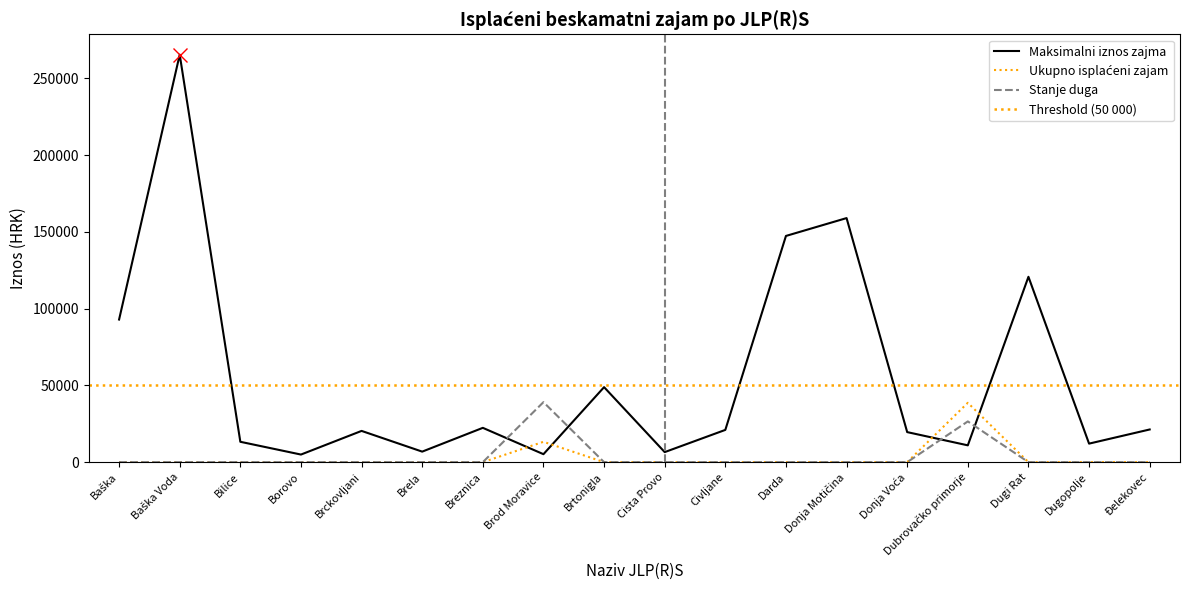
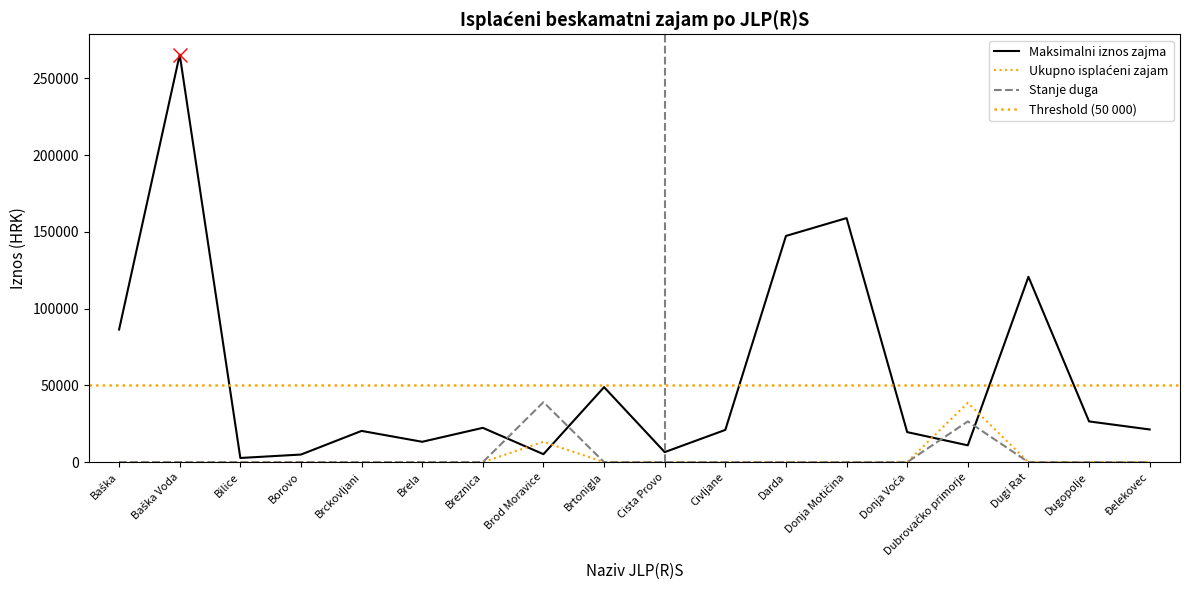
  {
    "Maksimalni iznos zajma": {
-     "Baška": 93000,
-     "Bilice": 13000,
+     "Baška": 86000,
+     "Bilice": 3000,
      "Borovo": 5000,
      "Brckovljani": 20000,
-     "Brela": 7000,
+     "Brela": 13000,
      "Breznica": 22000,
      "Brod Moravice": 5000,
      "Brtonigla": 49000,
      "Cista Provo": 7000,
      "Civljane": 21000,
      "Darda": 147000,
      "Donja Motičina": 159000,
      "Donja Voća": 20000,
      "Dubrovačko primorje": 11000,
      "Dugi Rat": 121000,
-     "Dugopolje": 12000,
+     "Dugopolje": 27000,
      "Đelekovec": 21000
    },
    "Ukupno isplaćeni zajam": {
      "Brod Moravice": 13000,
      "Dubrovačko primorje": 39000
    },
    "Stanje duga": {
      "Brod Moravice": 39000,
      "Dubrovačko primorje": 27000
    }
  }
